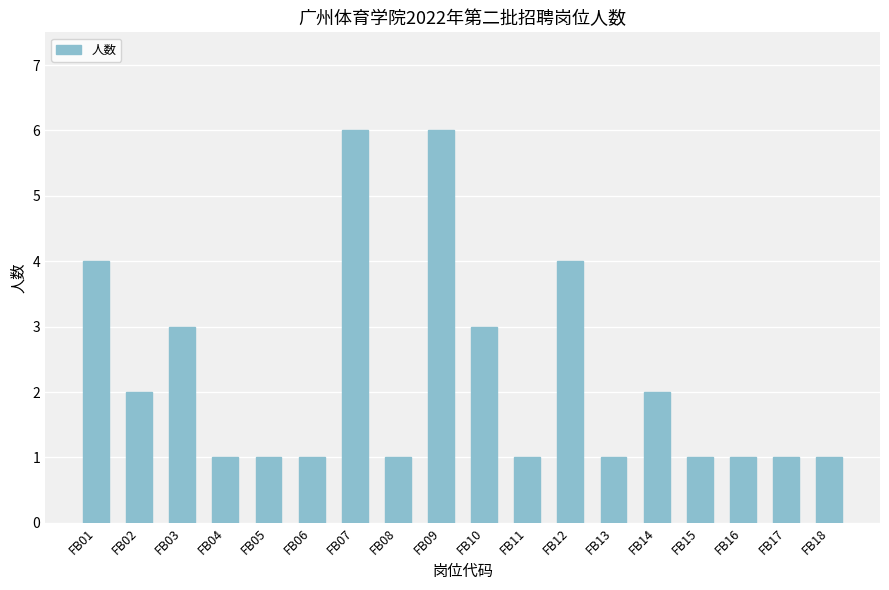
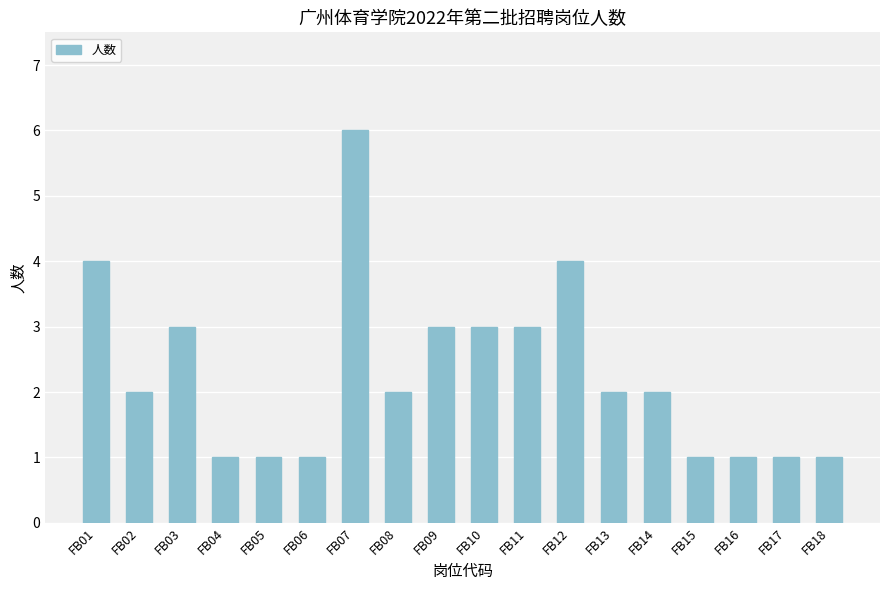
  {
    "FB01": 4,
    "FB02": 2,
    "FB03": 3,
    "FB04": 1,
    "FB05": 1,
    "FB06": 1,
    "FB07": 6,
-   "FB08": 1,
-   "FB09": 6,
+   "FB08": 2,
+   "FB09": 3,
    "FB10": 3,
-   "FB11": 1,
+   "FB11": 3,
    "FB12": 4,
-   "FB13": 1,
+   "FB13": 2,
    "FB14": 2,
    "FB15": 1,
    "FB16": 1,
    "FB17": 1,
    "FB18": 1
  }
